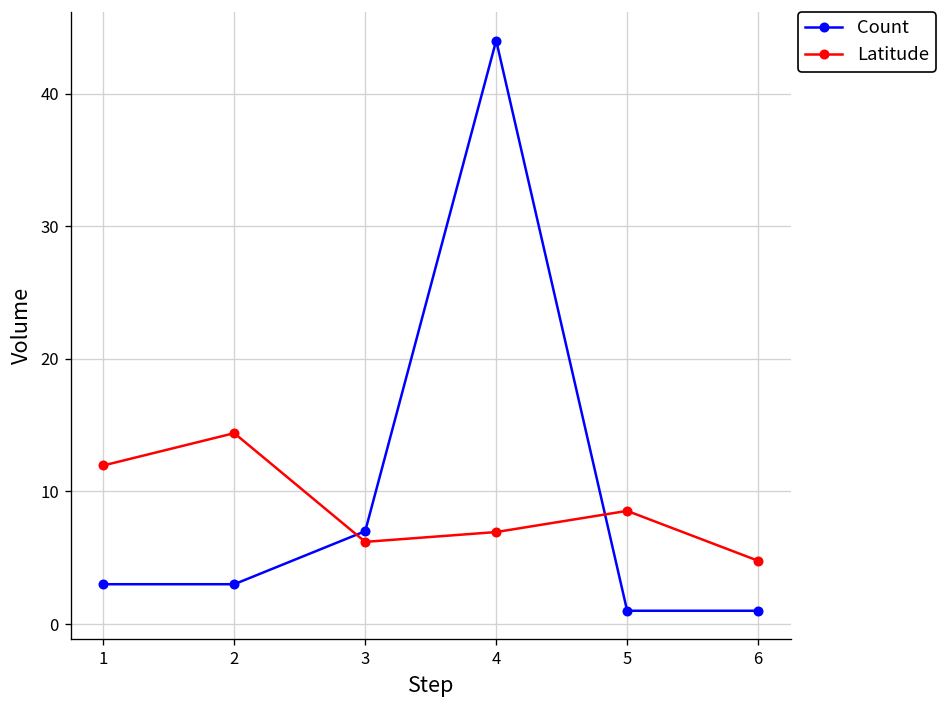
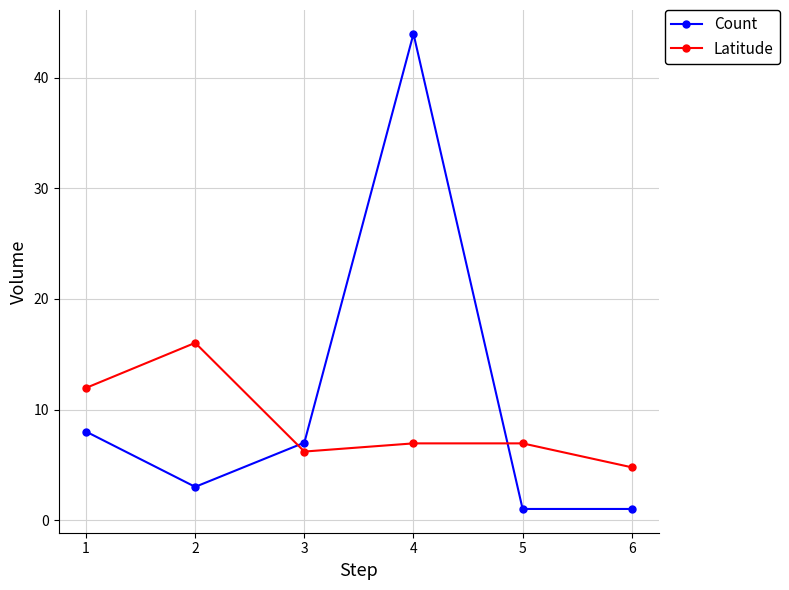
  {
    "Count": {
-     "1": 3,
+     "1": 8,
      "2": 3,
      "3": 7,
      "4": 44,
      "5": 1,
      "6": 1
    },
    "Latitude": {
      "1": 12.0,
-     "2": 14.4,
+     "2": 16.0,
      "3": 6.2,
      "4": 6.9,
-     "5": 8.5,
+     "5": 6.9,
      "6": 4.8
    }
  }
